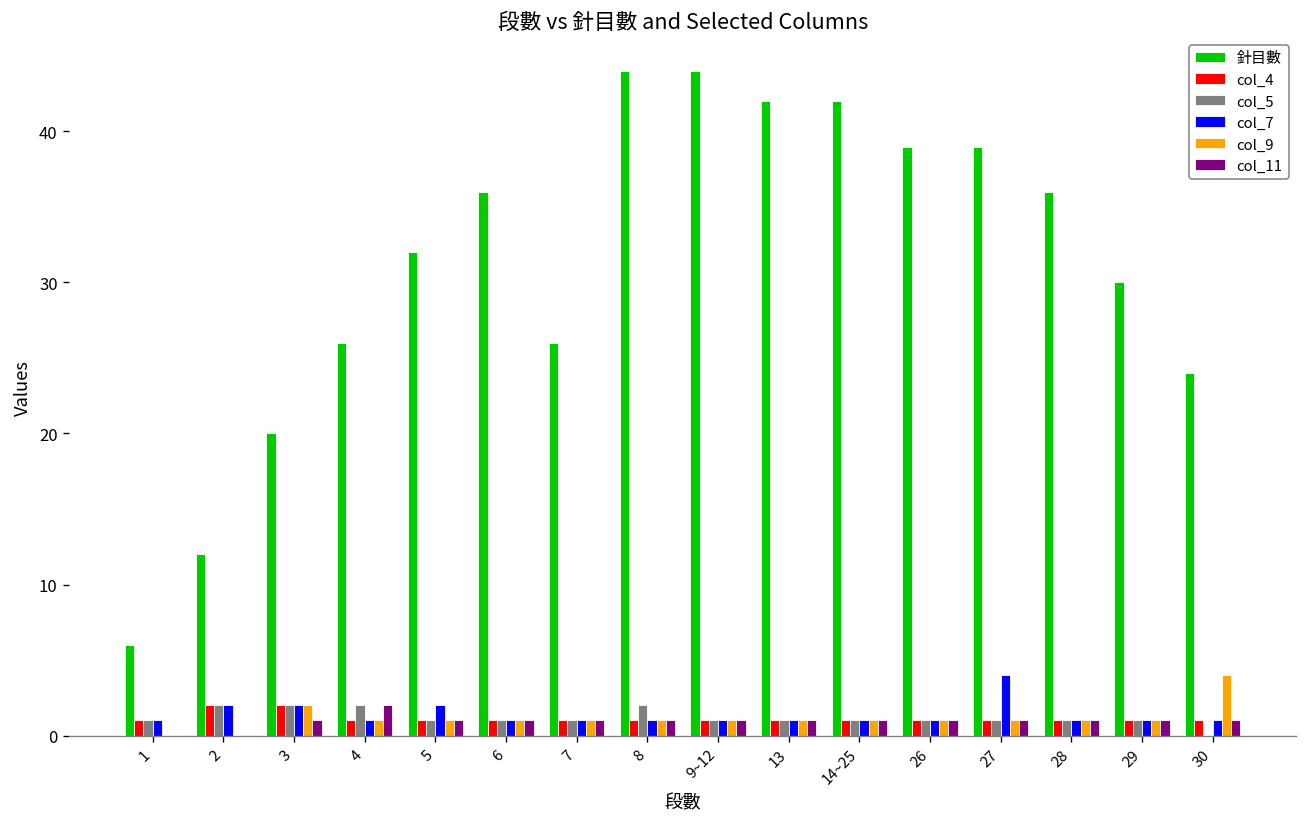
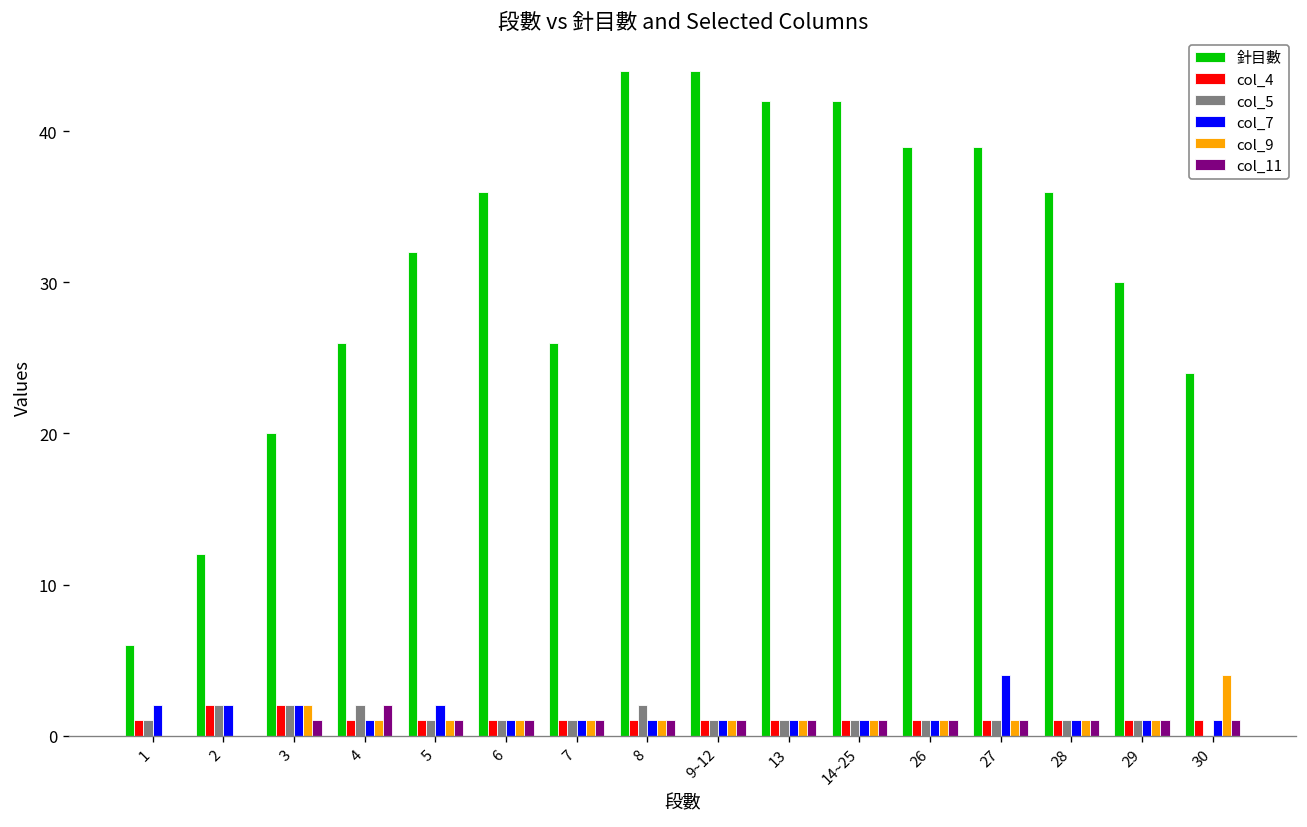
  {
    "針目數": {
      "1": 6,
      "2": 12,
      "3": 20,
      "4": 26,
      "5": 32,
      "6": 36,
      "7": 26,
      "8": 44,
      "9~12": 44,
      "13": 42,
      "14~25": 42,
      "26": 39,
      "27": 39,
      "28": 36,
      "29": 30,
      "30": 24
    },
    "col_4": {
      "1": 1,
      "2": 2,
      "3": 2,
      "4": 1,
      "5": 1,
      "6": 1,
      "7": 1,
      "8": 1,
      "9~12": 1,
      "13": 1,
      "14~25": 1,
      "26": 1,
      "27": 1,
      "28": 1,
      "29": 1,
      "30": 1
    },
    "col_5": {
      "1": 1,
      "2": 2,
      "3": 2,
      "4": 2,
      "5": 1,
      "6": 1,
      "7": 1,
      "8": 2,
      "9~12": 1,
      "13": 1,
      "14~25": 1,
      "26": 1,
      "27": 1,
      "28": 1,
      "29": 1,
      "30": 0
    },
    "col_7": {
-     "1": 1,
+     "1": 2,
      "2": 2,
      "3": 2,
      "4": 1,
      "5": 2,
      "6": 1,
      "7": 1,
      "8": 1,
      "9~12": 1,
      "13": 1,
      "14~25": 1,
      "26": 1,
      "27": 4,
      "28": 1,
      "29": 1,
      "30": 1
    },
    "col_9": {
      "1": 0,
      "2": 0,
      "3": 2,
      "4": 1,
      "5": 1,
      "6": 1,
      "7": 1,
      "8": 1,
      "9~12": 1,
      "13": 1,
      "14~25": 1,
      "26": 1,
      "27": 1,
      "28": 1,
      "29": 1,
      "30": 4
    },
    "col_11": {
      "1": 0,
      "2": 0,
      "3": 1,
      "4": 2,
      "5": 1,
      "6": 1,
      "7": 1,
      "8": 1,
      "9~12": 1,
      "13": 1,
      "14~25": 1,
      "26": 1,
      "27": 1,
      "28": 1,
      "29": 1,
      "30": 1
    }
  }
